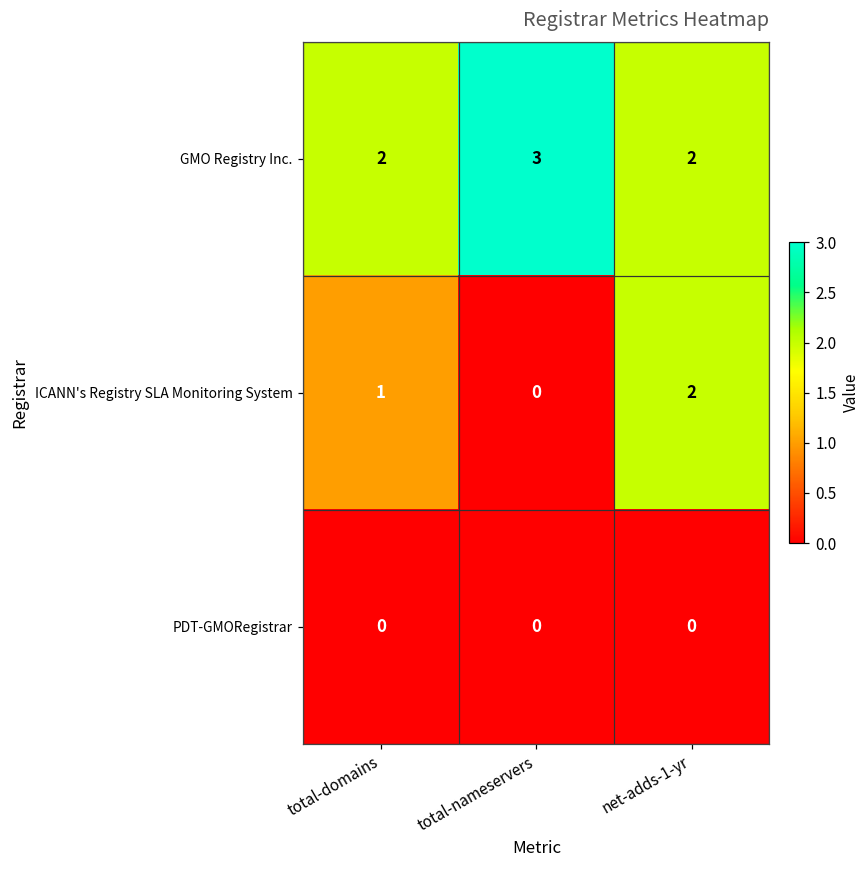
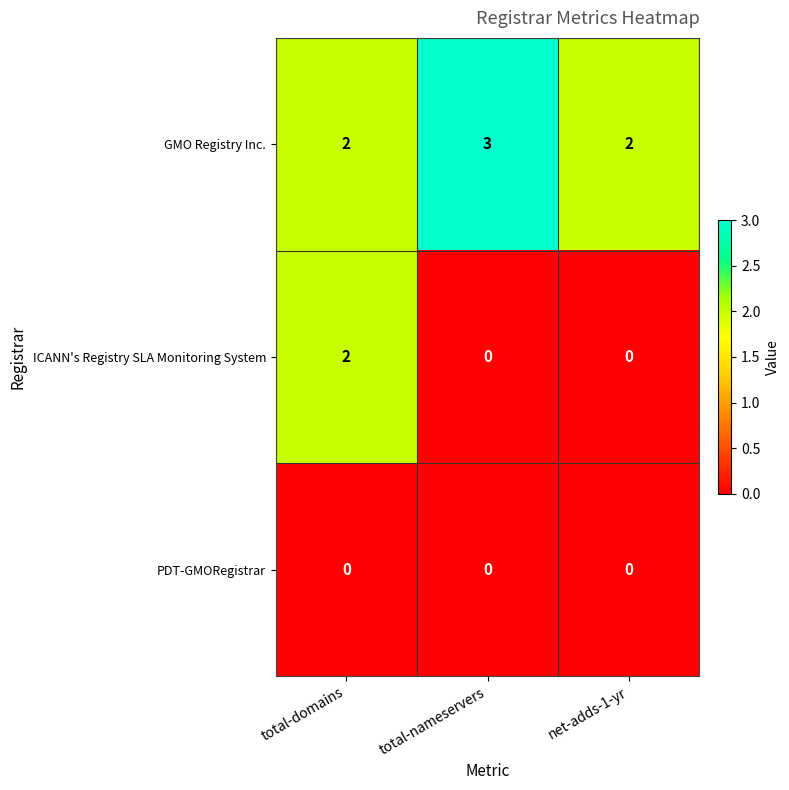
  {
    "GMO Registry Inc.": {
      "total-domains": 2,
      "total-nameservers": 3,
      "net-adds-1-yr": 2
    },
    "ICANN's Registry SLA Monitoring System": {
-     "total-domains": 1,
+     "total-domains": 2,
      "total-nameservers": 0,
-     "net-adds-1-yr": 2
+     "net-adds-1-yr": 0
    },
    "PDT-GMORegistrar": {
      "total-domains": 0,
      "total-nameservers": 0,
      "net-adds-1-yr": 0
    }
  }
